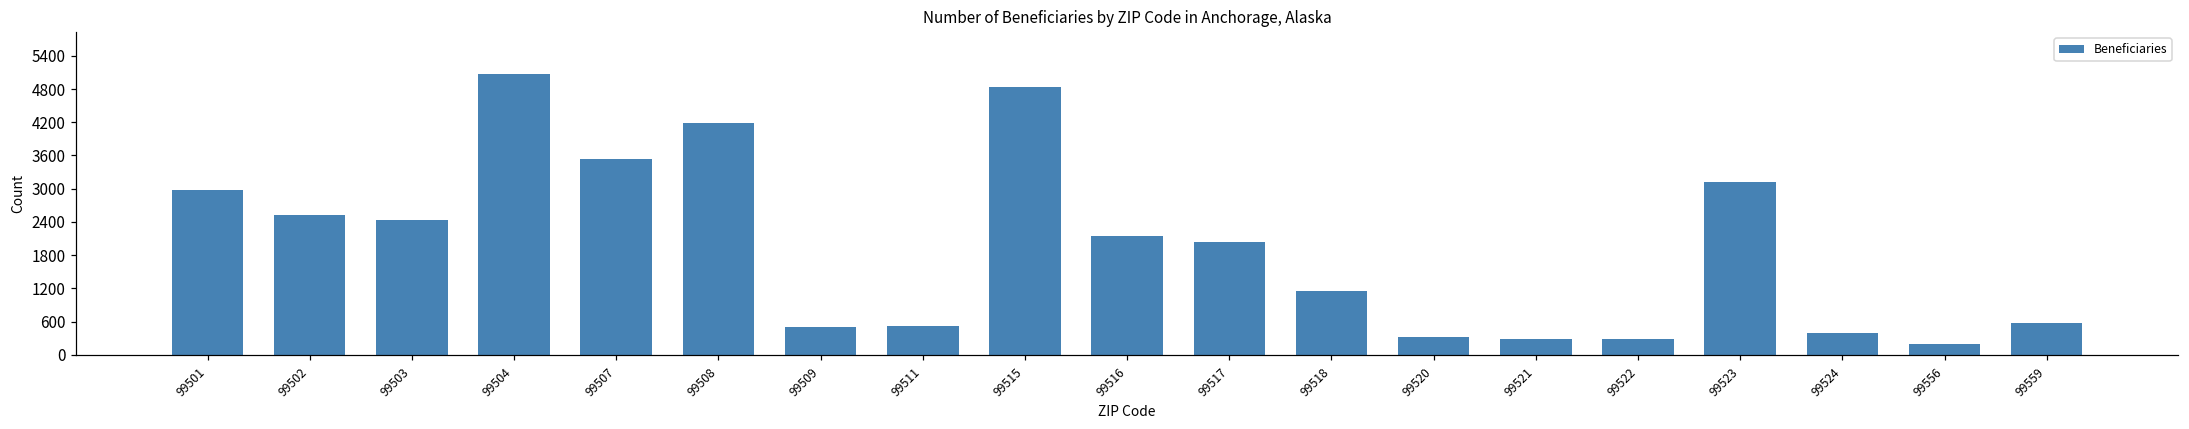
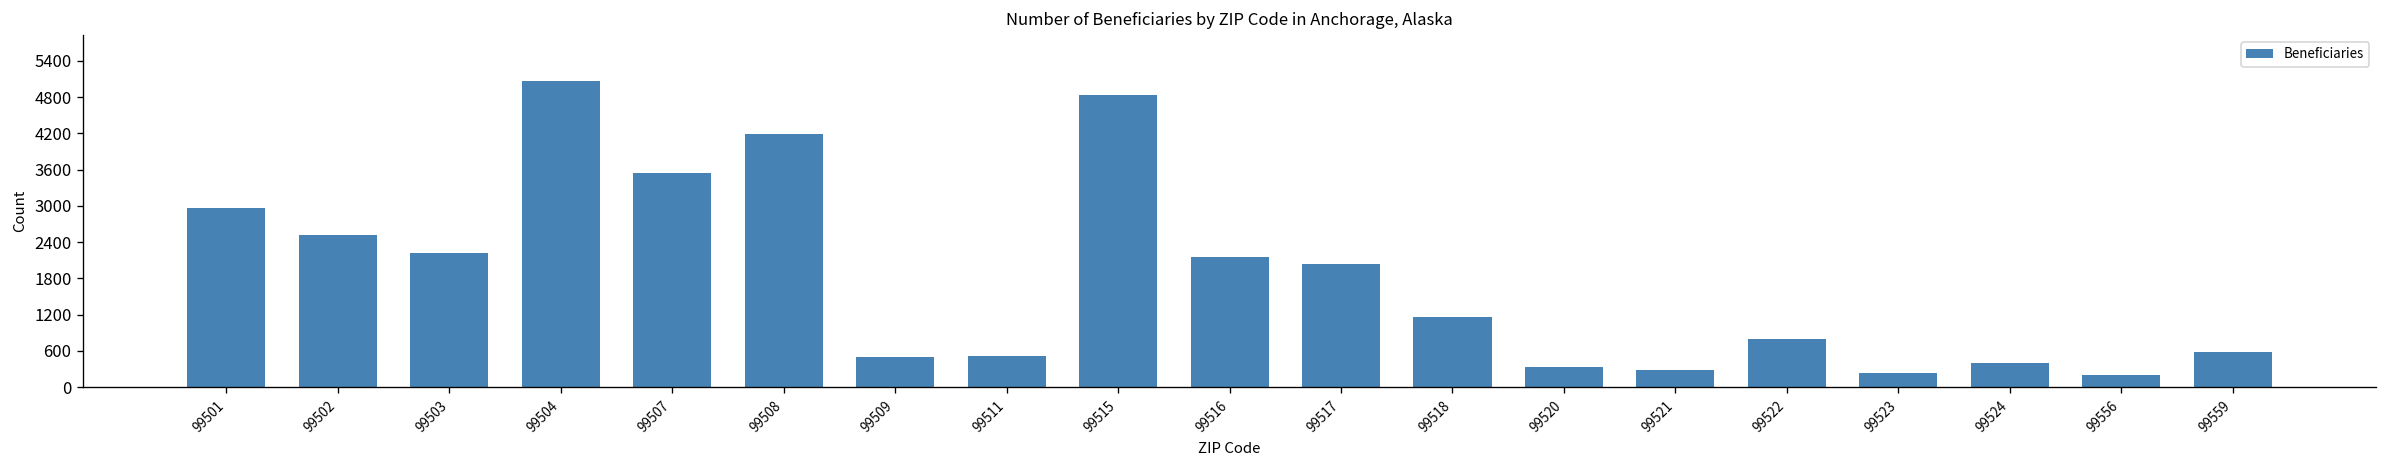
  {
    "99501": 3000,
    "99502": 2500,
-   "99503": 2400,
+   "99503": 2200,
    "99504": 5100,
    "99507": 3500,
    "99508": 4200,
    "99509": 500,
    "99511": 500,
    "99515": 4800,
    "99516": 2200,
    "99517": 2000,
    "99518": 1200,
    "99520": 300,
    "99521": 300,
-   "99522": 300,
-   "99523": 3100,
+   "99522": 800,
+   "99523": 200,
    "99524": 400,
    "99556": 200,
    "99559": 600
  }
